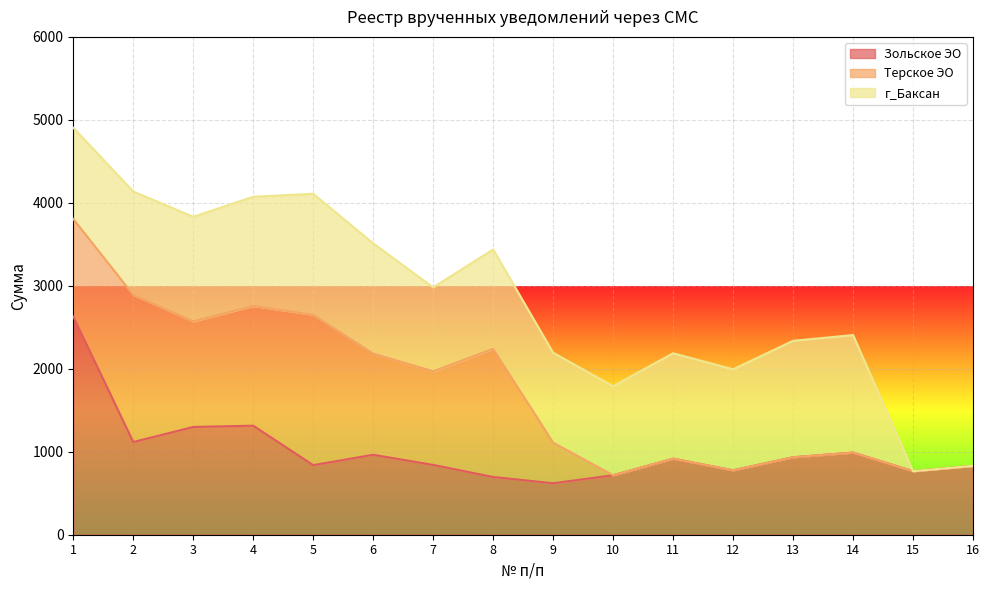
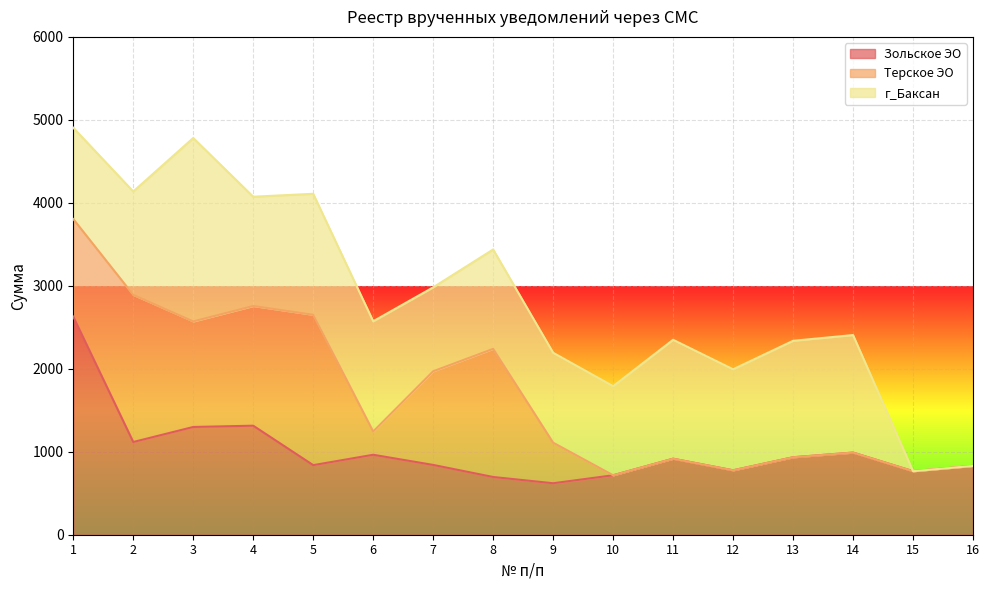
  {
    "Зольское ЭО": {
      "1": 2600,
      "2": 1100,
      "3": 1300,
      "4": 1300,
      "5": 800,
      "6": 1000,
      "7": 800,
      "8": 700,
      "9": 600
    },
    "Терское ЭО": {
      "1": 1200,
      "2": 1800,
      "3": 1300,
      "4": 1400,
      "5": 1800,
-     "6": 1200,
+     "6": 300,
      "7": 1100,
      "8": 1500,
      "9": 500
    },
    "г_Баксан": {
      "1": 1100,
      "2": 1200,
-     "3": 1300,
+     "3": 2200,
      "4": 1300,
      "5": 1500,
      "6": 1300,
      "7": 1000,
      "8": 1200,
      "9": 1100,
      "10": 1100,
-     "11": 1300,
+     "11": 1400,
      "12": 1200,
      "13": 1400,
      "14": 1400
    }
  }
